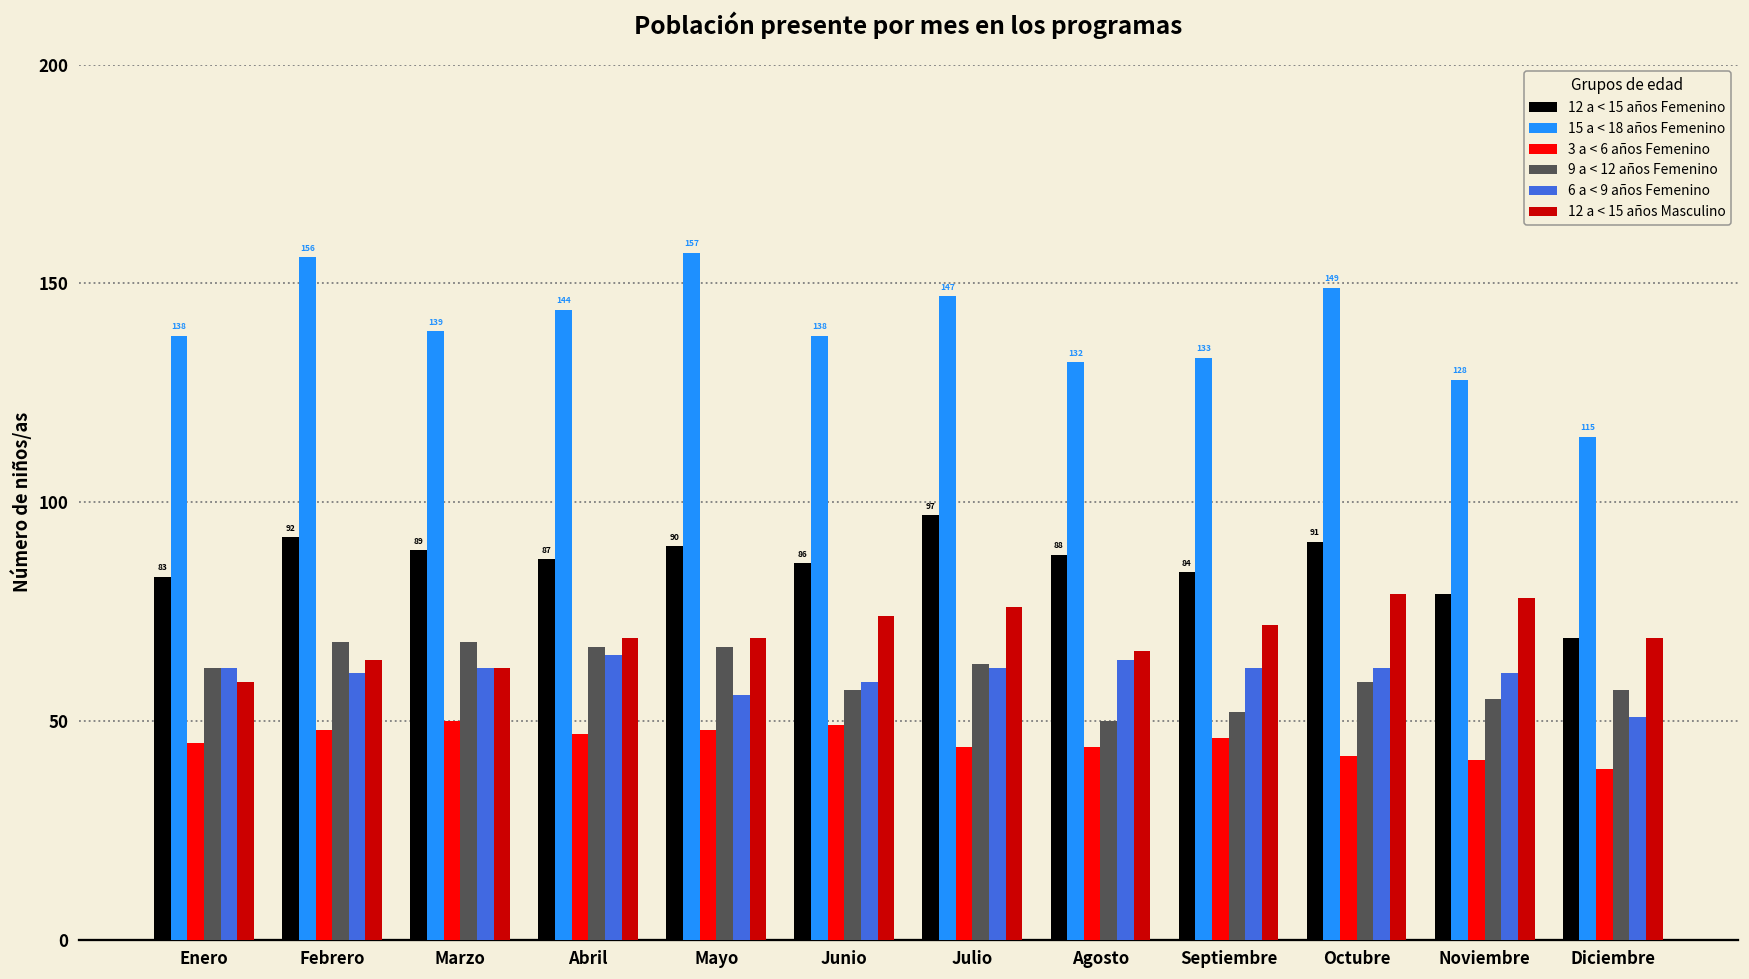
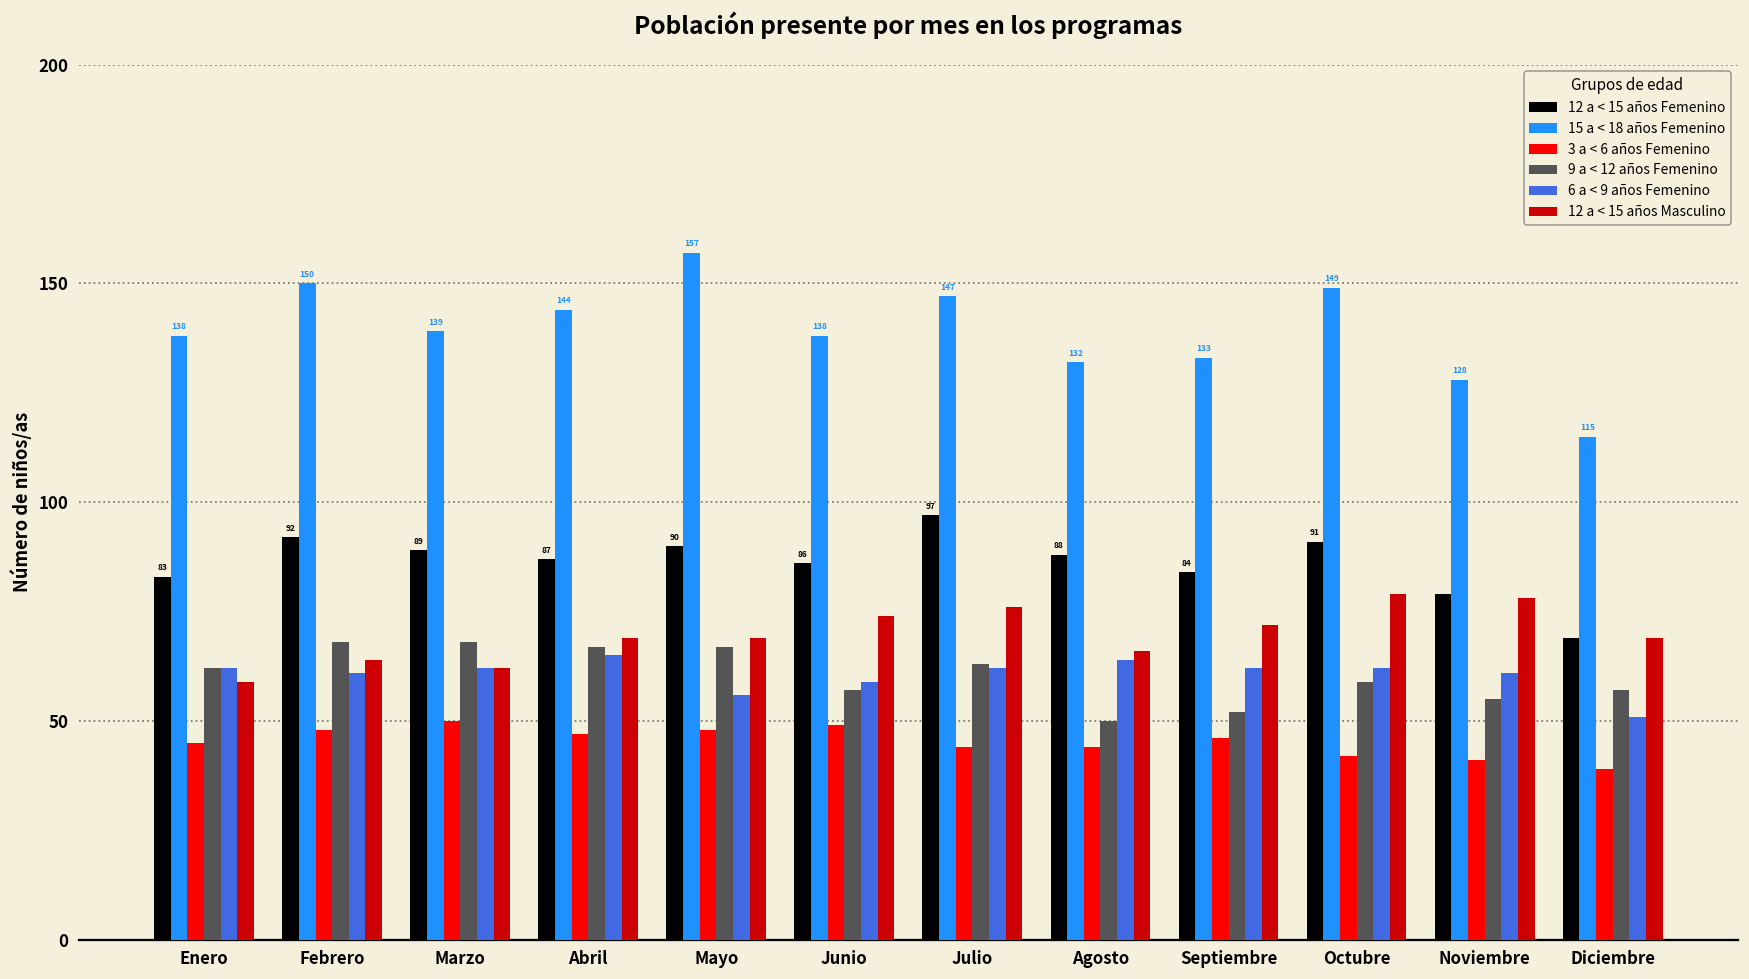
  {
    "12 a < 15 años Femenino": {
      "Enero": 83,
      "Febrero": 92,
      "Marzo": 89,
      "Abril": 87,
      "Mayo": 90,
      "Junio": 86,
      "Julio": 97,
      "Agosto": 88,
      "Septiembre": 84,
      "Octubre": 91
    },
    "15 a < 18 años Femenino": {
      "Enero": 138,
-     "Febrero": 156,
+     "Febrero": 150,
      "Marzo": 139,
      "Abril": 144,
      "Mayo": 157,
      "Junio": 138,
      "Julio": 147,
      "Agosto": 132,
      "Septiembre": 133,
      "Octubre": 149,
      "Noviembre": 128,
      "Diciembre": 115
    },
    "9 a < 12 años Femenino": {
      "Enero": 62,
      "Febrero": 68,
      "Marzo": 68,
      "Abril": 67,
      "Mayo": 67,
      "Junio": 57,
      "Julio": 63,
      "Agosto": 50,
      "Septiembre": 52,
      "Octubre": 59,
      "Noviembre": 55,
      "Diciembre": 57
    },
    "6 a < 9 años Femenino": {
      "Enero": 62,
      "Febrero": 61,
      "Marzo": 62,
      "Abril": 65,
      "Mayo": 56,
      "Junio": 59,
      "Julio": 62,
      "Agosto": 64,
      "Septiembre": 62,
      "Octubre": 62,
      "Noviembre": 61,
      "Diciembre": 51
    }
  }
